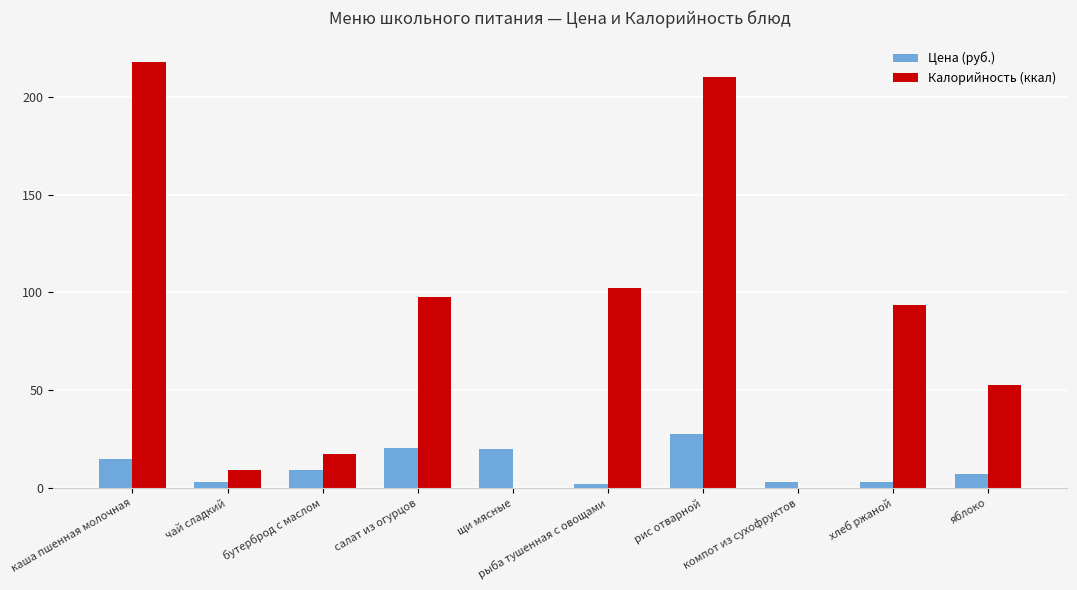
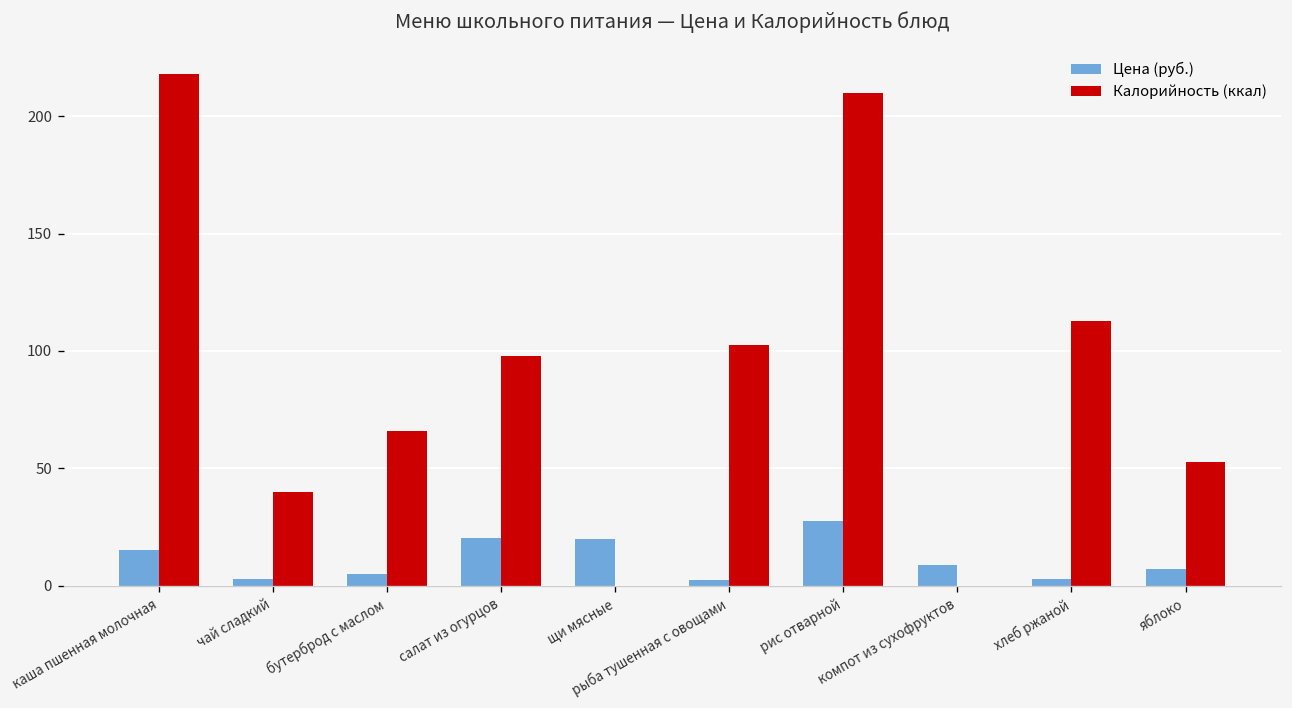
  {
    "Цена (руб.)": {
      "каша пшенная молочная": 15,
      "чай сладкий": 3,
-     "бутерброд с маслом": 9,
+     "бутерброд с маслом": 5,
      "салат из огурцов": 20,
      "щи мясные": 20,
      "рыба тушенная с овощами": 2,
      "рис отварной": 28,
-     "компот из сухофруктов": 3,
+     "компот из сухофруктов": 9,
      "хлеб ржаной": 3,
      "яблоко": 7
    },
    "Калорийность (ккал)": {
      "каша пшенная молочная": 218,
-     "чай сладкий": 9,
-     "бутерброд с маслом": 17,
+     "чай сладкий": 40,
+     "бутерброд с маслом": 66,
      "салат из огурцов": 98,
      "щи мясные": 0,
      "рыба тушенная с овощами": 103,
      "рис отварной": 210,
      "компот из сухофруктов": 0,
-     "хлеб ржаной": 94,
+     "хлеб ржаной": 113,
      "яблоко": 53
    }
  }
